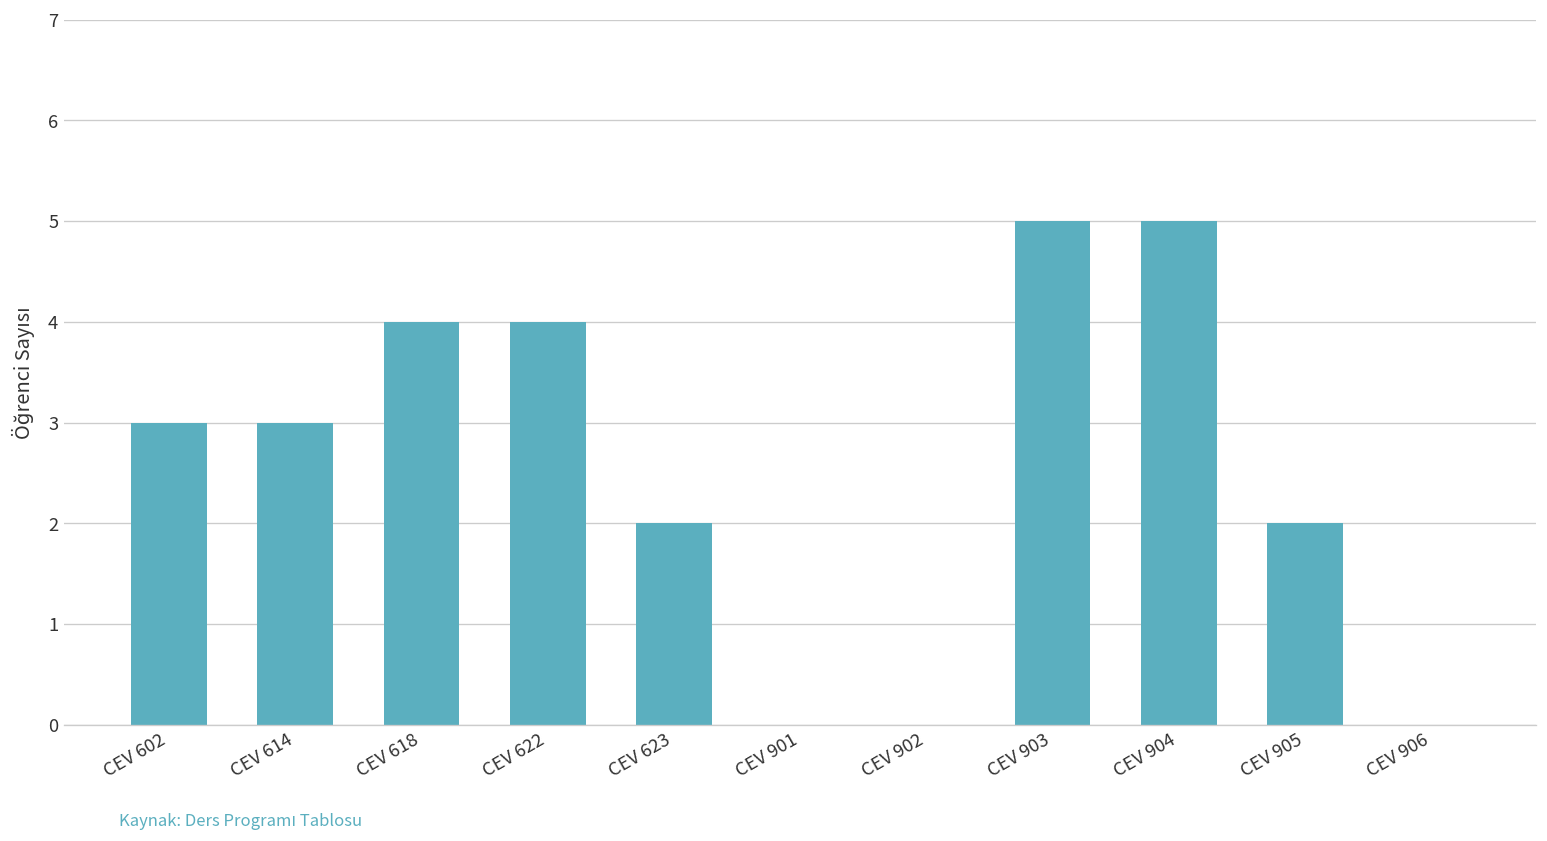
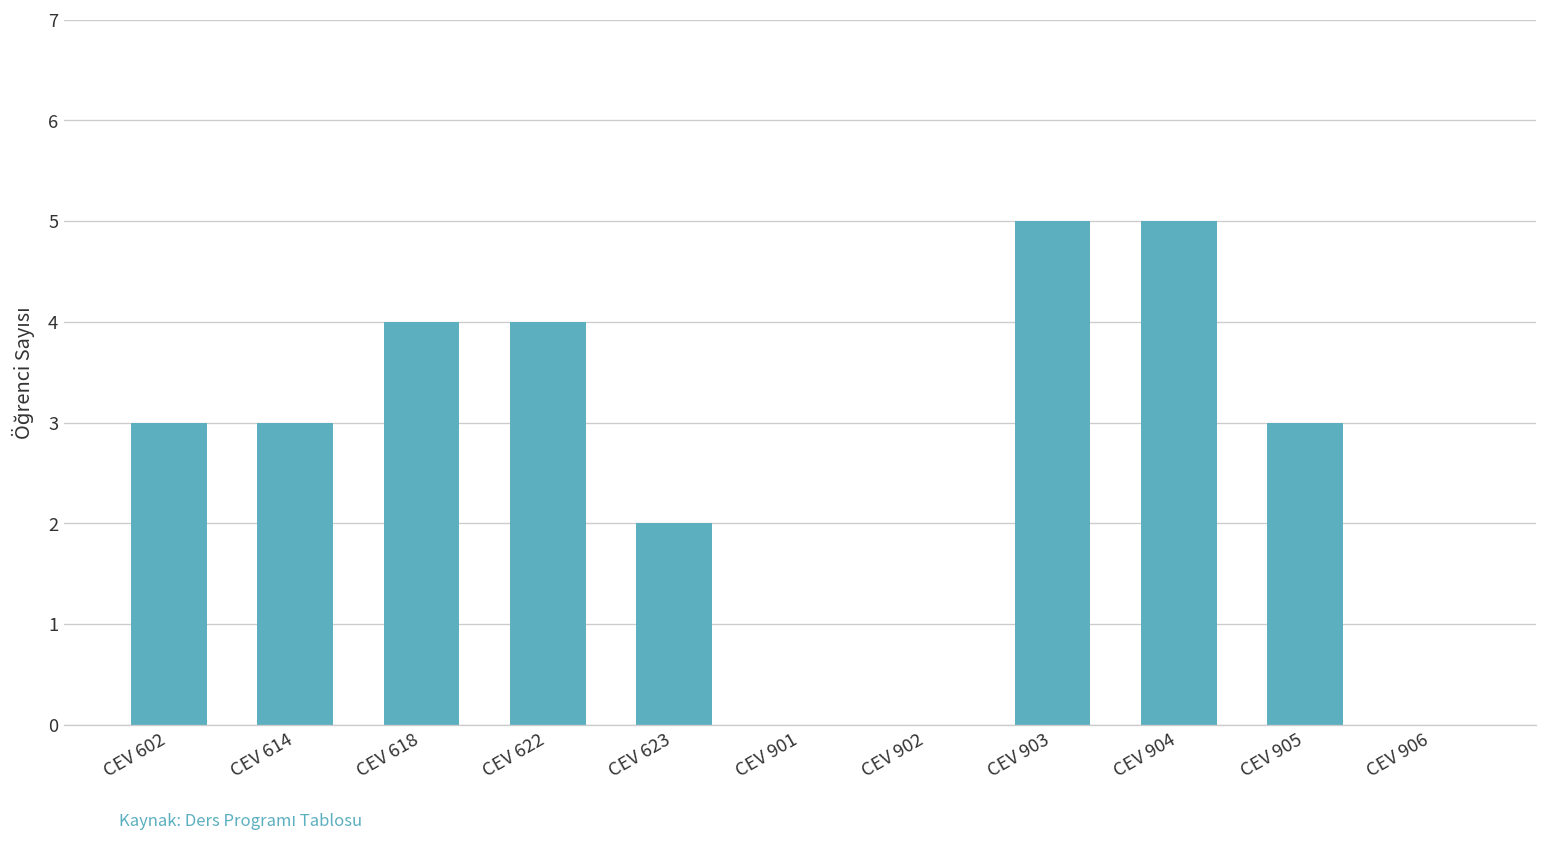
  {
    "CEV 602": 3,
    "CEV 614": 3,
    "CEV 618": 4,
    "CEV 622": 4,
    "CEV 623": 2,
    "CEV 901": 0,
    "CEV 902": 0,
    "CEV 903": 5,
    "CEV 904": 5,
-   "CEV 905": 2,
+   "CEV 905": 3,
    "CEV 906": 0
  }
